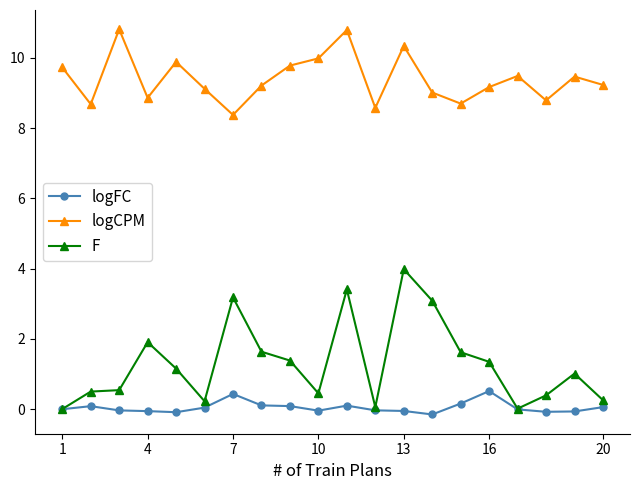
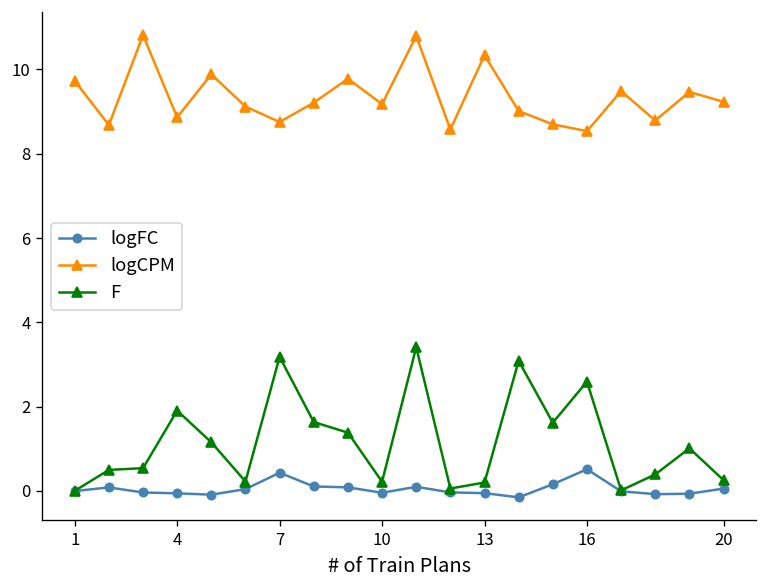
  {
    "logFC": {
      "4": -0.1,
      "7": 0.4,
      "10": 0.0,
      "13": -0.1,
      "16": 0.5,
      "20": 0.1
    },
    "logCPM": {
      "1": 9.7,
      "4": 8.9,
-     "7": 8.4,
-     "10": 10.0,
+     "7": 8.8,
+     "10": 9.2,
      "13": 10.3,
-     "16": 9.2,
+     "16": 8.5,
      "20": 9.2
    },
    "F": {
      "4": 1.9,
      "7": 3.2,
-     "10": 0.4,
-     "13": 4.0,
-     "16": 1.3,
+     "10": 0.2,
+     "13": 0.2,
+     "16": 2.6,
      "20": 0.3
    }
  }
